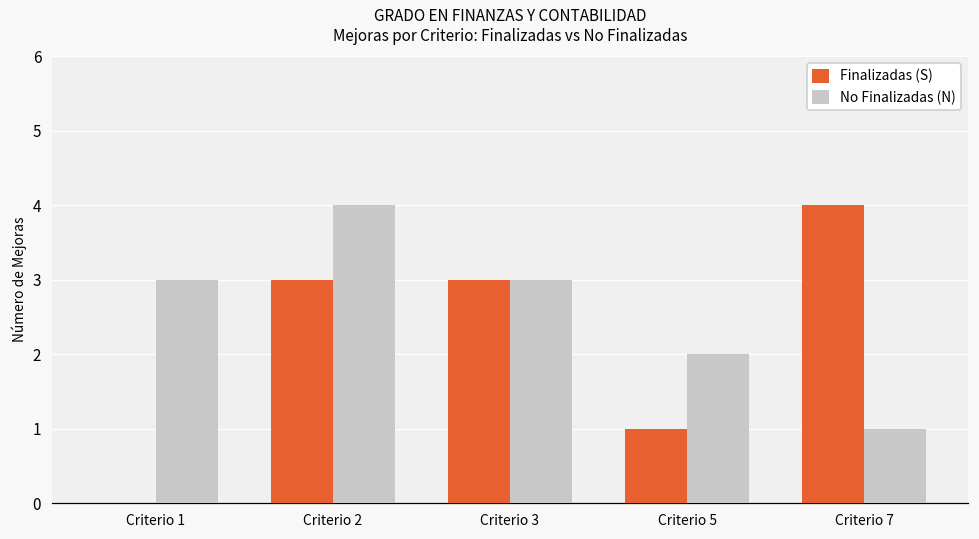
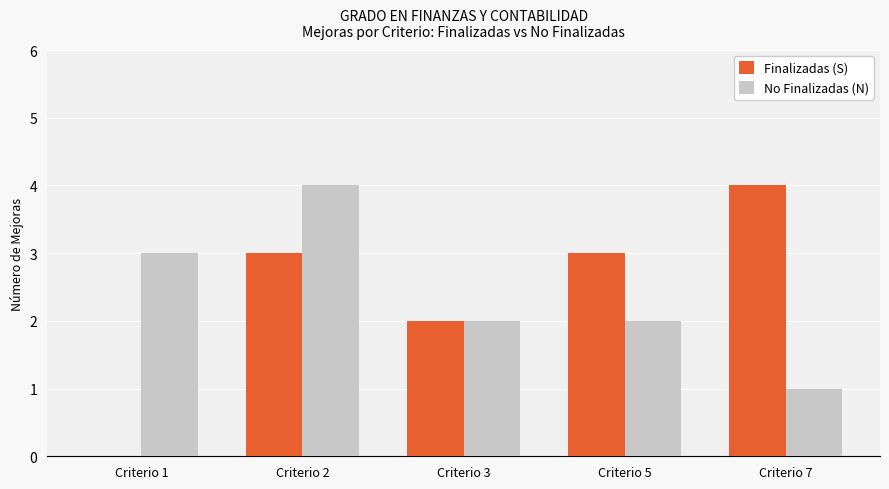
  {
    "Finalizadas (S)": {
      "Criterio 1": 0,
      "Criterio 2": 3,
-     "Criterio 3": 3,
-     "Criterio 5": 1,
+     "Criterio 3": 2,
+     "Criterio 5": 3,
      "Criterio 7": 4
    },
    "No Finalizadas (N)": {
      "Criterio 1": 3,
      "Criterio 2": 4,
-     "Criterio 3": 3,
+     "Criterio 3": 2,
      "Criterio 5": 2,
      "Criterio 7": 1
    }
  }
